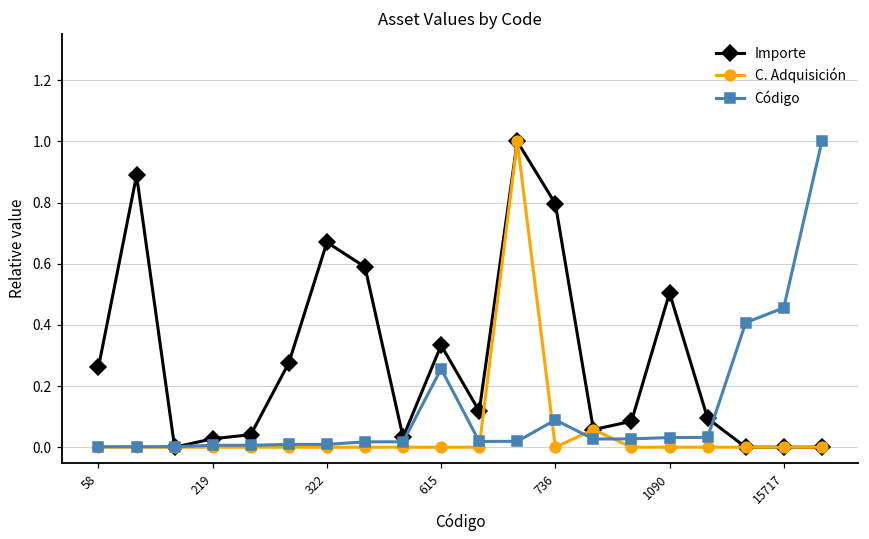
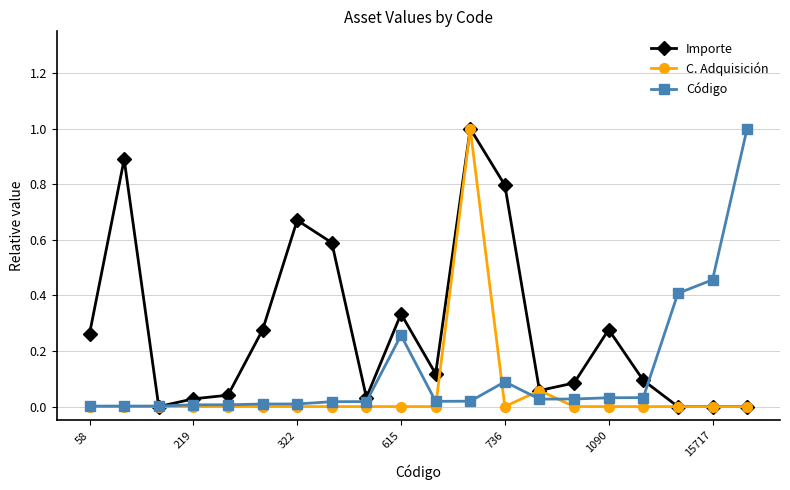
  {
    "Importe": {
      "58": 0.26,
      "219": 0.03,
      "322": 0.67,
      "615": 0.33,
      "736": 0.80,
-     "1090": 0.50
+     "1090": 0.28
    },
    "C. Adquisición": {
      "322": 0.00,
      "615": 0.00,
      "736": 0.00,
      "1090": 0.00
    },
    "Código": {
      "322": 0.01,
      "615": 0.26,
      "736": 0.09,
      "1090": 0.03,
      "15717": 0.46
    }
  }
